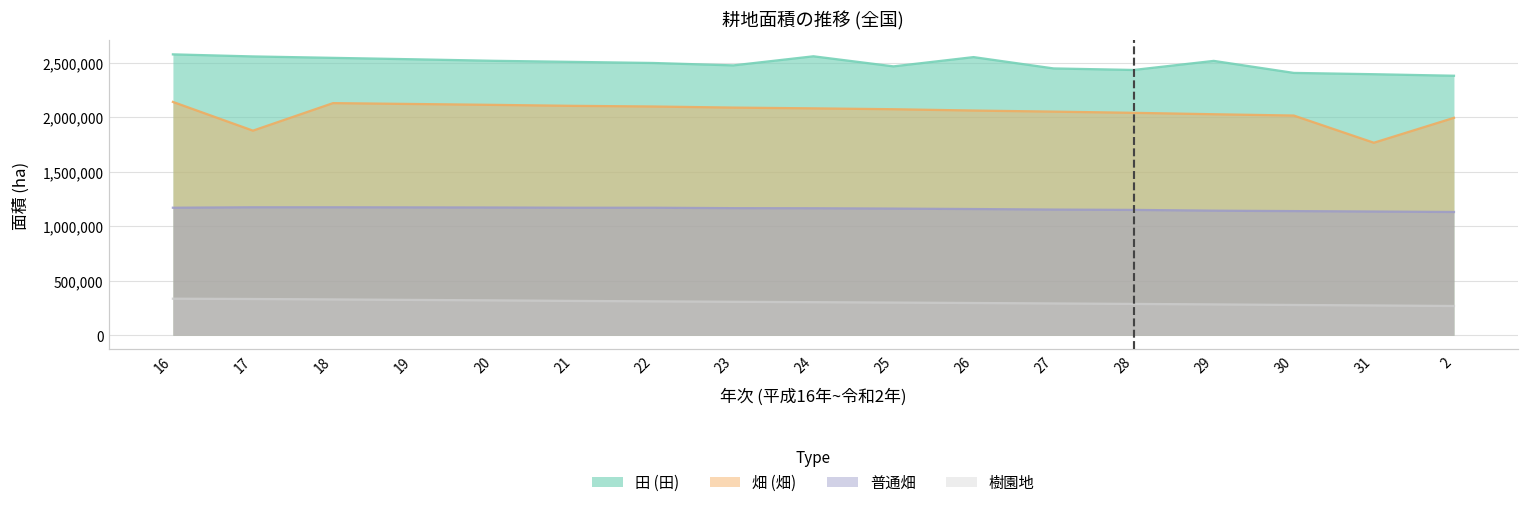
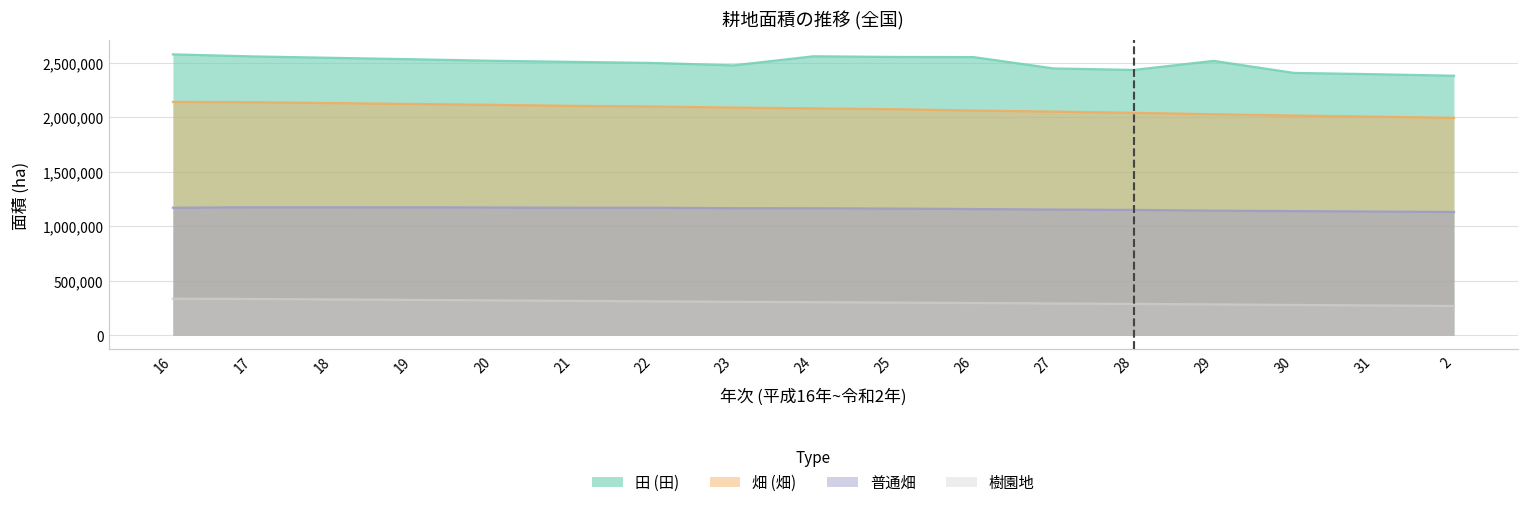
  {
    "田 (田)": {
      "16": "2,600,000",
      "17": "2,600,000",
      "18": "2,500,000",
      "19": "2,500,000",
      "20": "2,500,000",
      "21": "2,500,000",
      "22": "2,500,000",
      "23": "2,500,000",
      "24": "2,600,000",
-     "25": "2,500,000",
+     "25": "2,600,000",
      "26": "2,500,000",
      "27": "2,400,000",
      "28": "2,400,000",
      "29": "2,500,000",
      "30": "2,400,000",
      "31": "2,400,000",
      "2": "2,400,000"
    },
    "畑 (畑)": {
      "16": "2,100,000",
-     "17": "1,900,000",
+     "17": "2,100,000",
      "18": "2,100,000",
      "19": "2,100,000",
      "20": "2,100,000",
      "21": "2,100,000",
      "22": "2,100,000",
      "23": "2,100,000",
      "24": "2,100,000",
      "25": "2,100,000",
      "26": "2,100,000",
      "27": "2,100,000",
      "28": "2,000,000",
      "29": "2,000,000",
      "30": "2,000,000",
-     "31": "1,800,000",
+     "31": "2,000,000",
      "2": "2,000,000"
    }
  }
